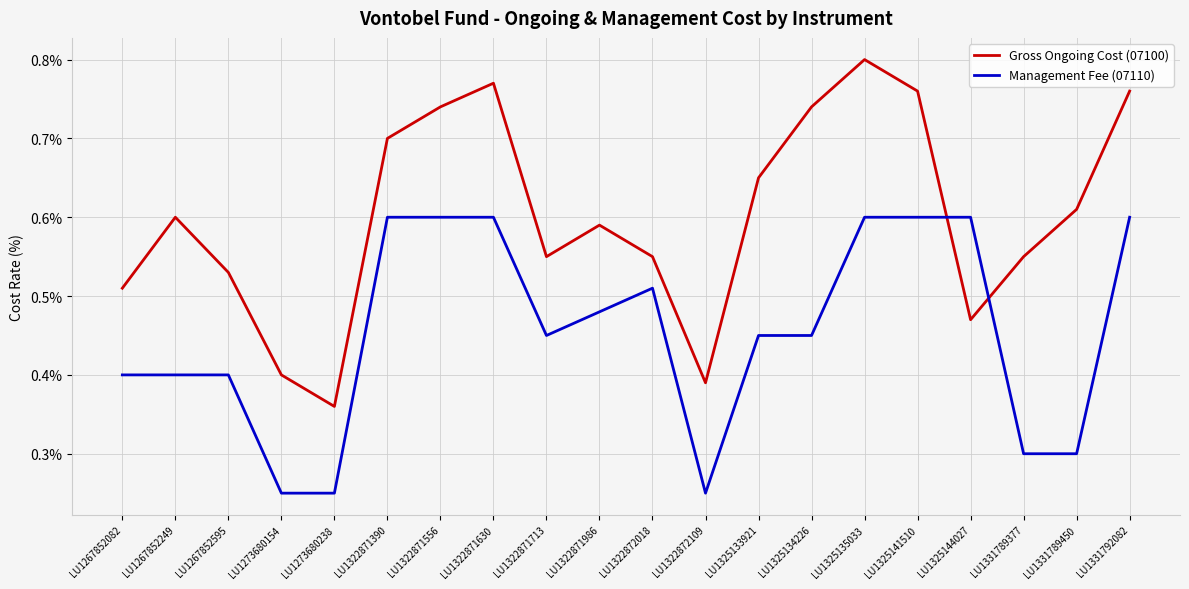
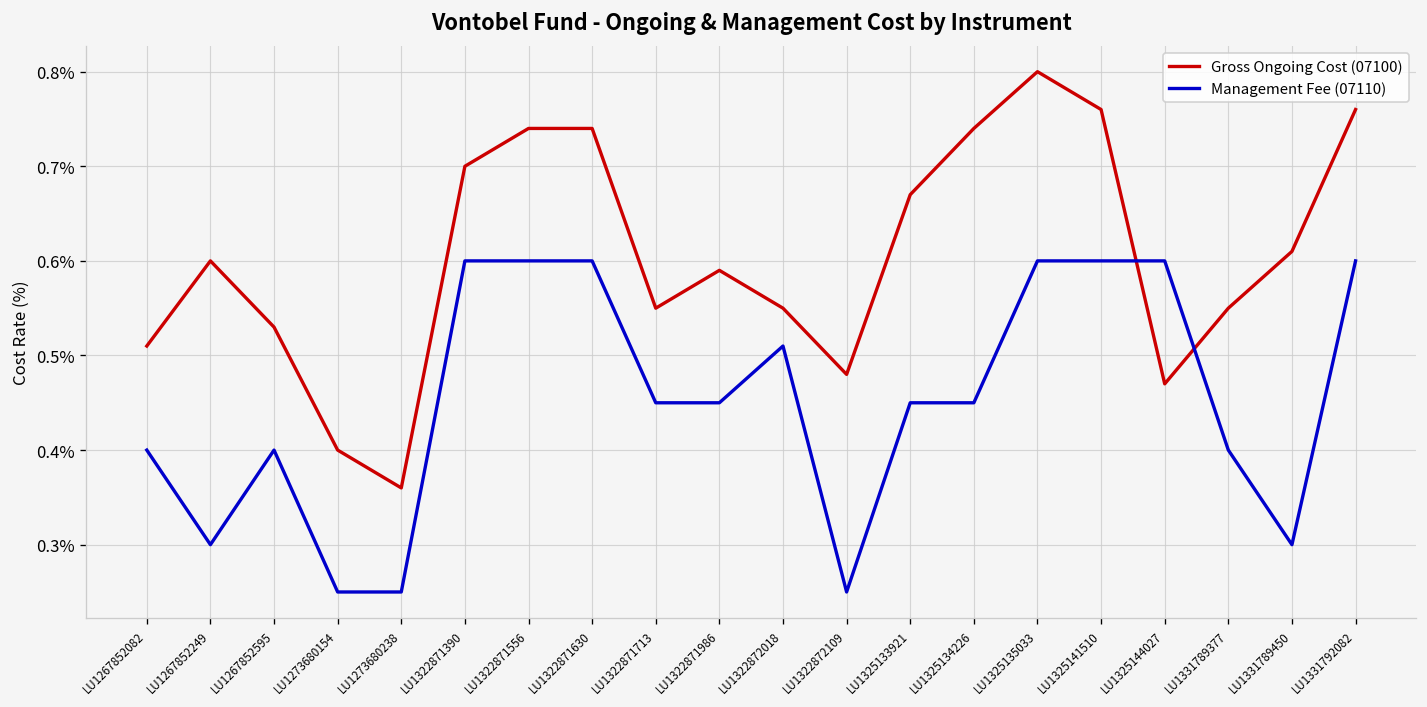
  {
    "Gross Ongoing Cost (07100)": {
      "LU1267852082": "0.51%",
      "LU1267852249": "0.60%",
      "LU1267852595": "0.53%",
      "LU1273680154": "0.40%",
      "LU1273680238": "0.36%",
      "LU1322871390": "0.70%",
      "LU1322871556": "0.74%",
-     "LU1322871630": "0.77%",
+     "LU1322871630": "0.74%",
      "LU1322871713": "0.55%",
      "LU1322871986": "0.59%",
      "LU1322872018": "0.55%",
-     "LU1322872109": "0.39%",
-     "LU1325133921": "0.65%",
+     "LU1322872109": "0.48%",
+     "LU1325133921": "0.67%",
      "LU1325134226": "0.74%",
      "LU1325135033": "0.80%",
      "LU1325141510": "0.76%",
      "LU1325144027": "0.47%",
      "LU1331789377": "0.55%",
      "LU1331789450": "0.61%",
      "LU1331792082": "0.76%"
    },
    "Management Fee (07110)": {
      "LU1267852082": "0.40%",
-     "LU1267852249": "0.40%",
+     "LU1267852249": "0.30%",
      "LU1267852595": "0.40%",
      "LU1273680154": "0.25%",
      "LU1273680238": "0.25%",
      "LU1322871390": "0.60%",
      "LU1322871556": "0.60%",
      "LU1322871630": "0.60%",
      "LU1322871713": "0.45%",
-     "LU1322871986": "0.48%",
+     "LU1322871986": "0.45%",
      "LU1322872018": "0.51%",
      "LU1322872109": "0.25%",
      "LU1325133921": "0.45%",
      "LU1325134226": "0.45%",
      "LU1325135033": "0.60%",
      "LU1325141510": "0.60%",
      "LU1325144027": "0.60%",
-     "LU1331789377": "0.30%",
+     "LU1331789377": "0.40%",
      "LU1331789450": "0.30%",
      "LU1331792082": "0.60%"
    }
  }
